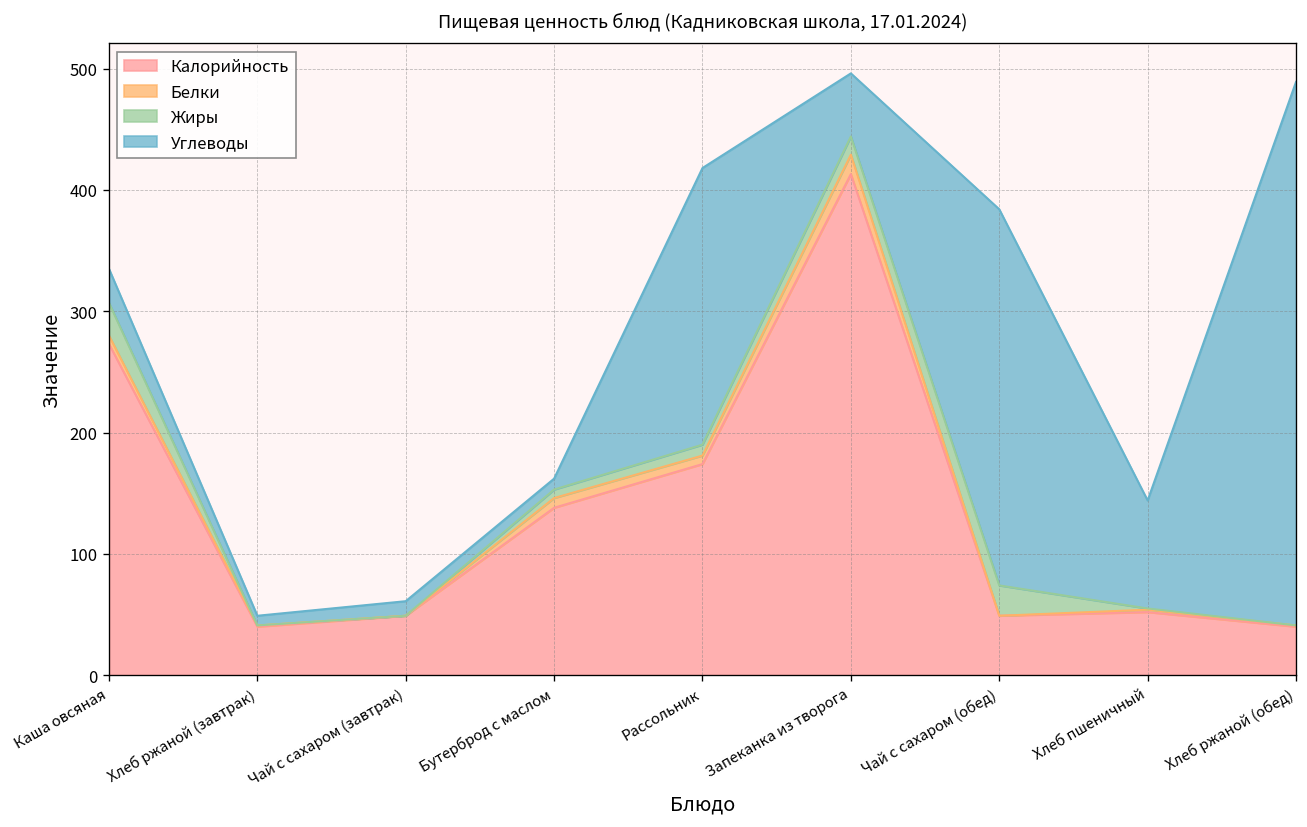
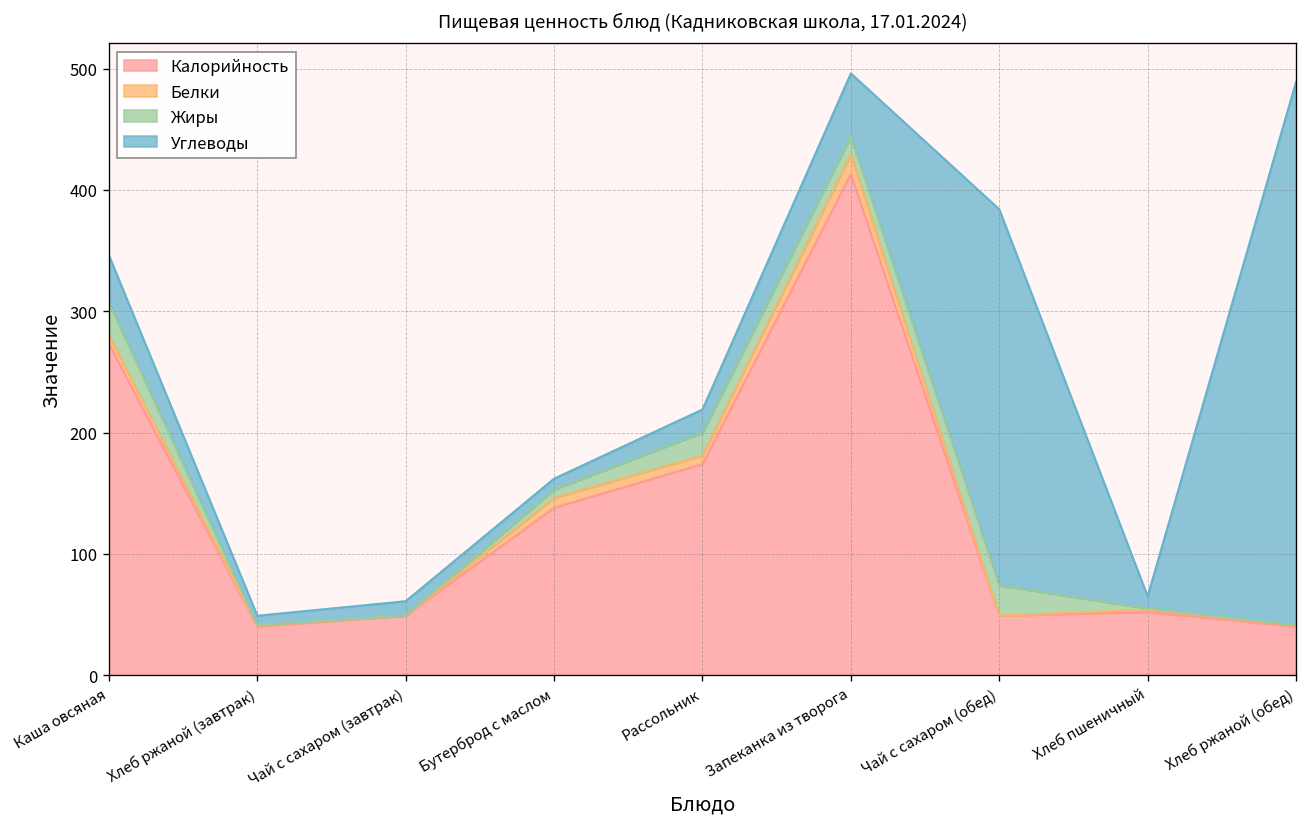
  {
    "Жиры": {
      "Каша овсяная": 27,
      "Бутерброд с маслом": 7,
-     "Рассольник": 9,
+     "Рассольник": 19,
      "Запеканка из творога": 15,
      "Чай с сахаром (обед)": 25
    },
    "Углеводы": {
-     "Каша овсяная": 28,
+     "Каша овсяная": 39,
      "Хлеб ржаной (завтрак)": 8,
      "Чай с сахаром (завтрак)": 12,
      "Бутерброд с маслом": 9,
-     "Рассольник": 228,
+     "Рассольник": 19,
      "Запеканка из творога": 52,
      "Чай с сахаром (обед)": 310,
-     "Хлеб пшеничный": 89,
+     "Хлеб пшеничный": 10,
      "Хлеб ржаной (обед)": 448
    }
  }
